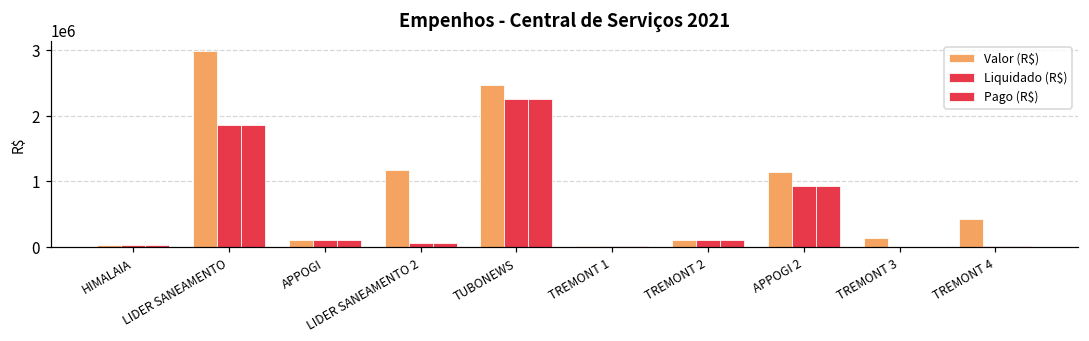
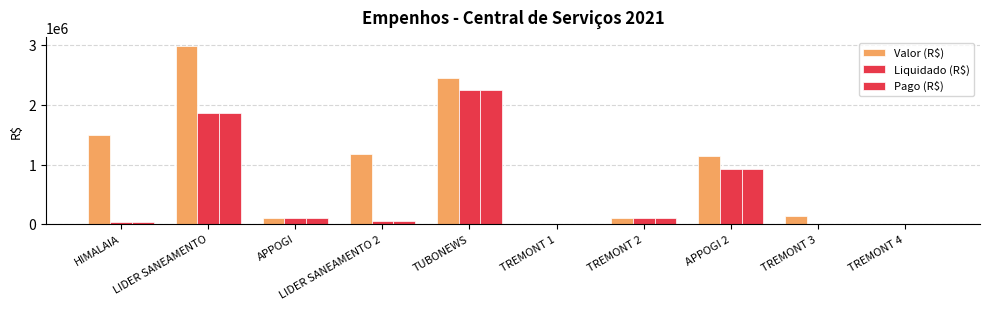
  {
    "Valor (R$)": {
-     "HIMALAIA": 0,
+     "HIMALAIA": 1500000,
      "LIDER SANEAMENTO": 3000000,
      "APPOGI": 100000,
      "LIDER SANEAMENTO 2": 1200000,
      "TUBONEWS": 2500000,
      "TREMONT 2": 100000,
      "APPOGI 2": 1100000,
      "TREMONT 3": 100000,
-     "TREMONT 4": 400000
+     "TREMONT 4": 0
    }
  }
